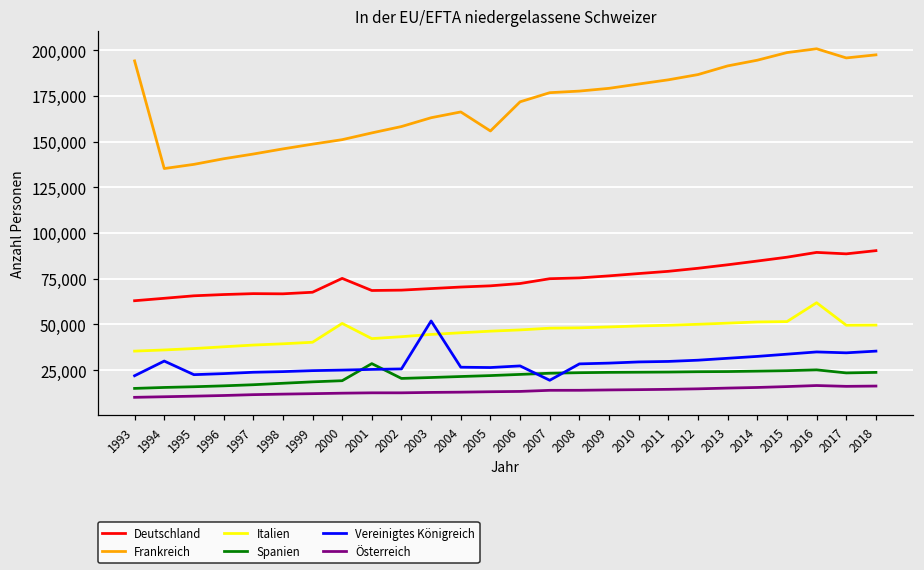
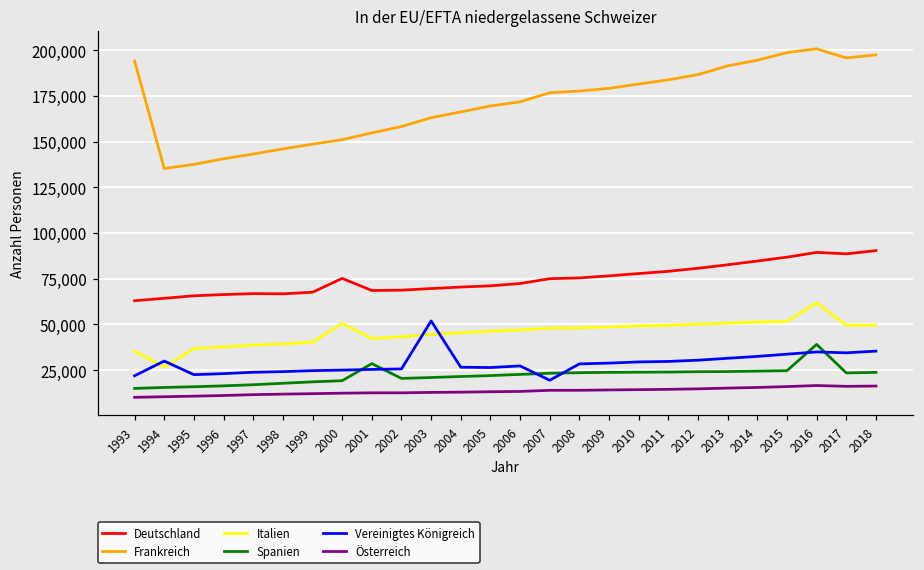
  {
    "Deutschland": {
      "1993": "63,000",
      "1994": "64,000",
      "1995": "66,000",
      "1996": "66,000",
      "1997": "67,000",
      "1998": "67,000",
      "1999": "68,000",
      "2000": "75,000",
      "2001": "69,000",
      "2002": "69,000",
      "2003": "70,000",
      "2004": "70,000",
      "2005": "71,000",
      "2006": "72,000",
      "2007": "75,000",
      "2008": "75,000",
      "2009": "77,000",
      "2010": "78,000",
      "2011": "79,000",
      "2012": "81,000",
      "2013": "83,000",
      "2014": "85,000",
      "2015": "87,000",
      "2016": "89,000",
      "2017": "89,000",
      "2018": "90,000"
    },
    "Frankreich": {
      "1993": "194,000",
      "1994": "135,000",
      "1995": "138,000",
      "1996": "141,000",
      "1997": "143,000",
      "1998": "146,000",
      "1999": "149,000",
      "2000": "151,000",
      "2001": "155,000",
      "2002": "158,000",
      "2003": "163,000",
      "2004": "166,000",
-     "2005": "156,000",
+     "2005": "169,000",
      "2006": "172,000",
      "2007": "177,000",
      "2008": "178,000",
      "2009": "179,000",
      "2010": "181,000",
      "2011": "184,000",
      "2012": "187,000",
      "2013": "191,000",
      "2014": "194,000",
      "2015": "199,000",
      "2016": "201,000",
      "2017": "196,000",
      "2018": "197,000"
    },
    "Italien": {
      "1993": "35,000",
-     "1994": "36,000",
+     "1994": "27,000",
      "1995": "37,000",
      "1996": "38,000",
      "1997": "39,000",
      "1998": "39,000",
      "1999": "40,000",
      "2000": "51,000",
      "2001": "42,000",
      "2002": "43,000",
      "2003": "45,000",
      "2004": "45,000",
      "2005": "46,000",
      "2006": "47,000",
      "2007": "48,000",
      "2008": "48,000",
      "2009": "49,000",
      "2010": "49,000",
      "2011": "50,000",
      "2012": "50,000",
      "2013": "51,000",
      "2014": "51,000",
      "2015": "52,000",
      "2016": "62,000",
      "2017": "50,000",
      "2018": "50,000"
    },
    "Spanien": {
      "1993": "15,000",
      "1994": "16,000",
      "1995": "16,000",
      "1996": "16,000",
      "1997": "17,000",
      "1998": "18,000",
      "1999": "19,000",
      "2000": "19,000",
      "2001": "29,000",
      "2002": "20,000",
      "2003": "21,000",
      "2004": "22,000",
      "2005": "22,000",
      "2006": "23,000",
      "2007": "23,000",
      "2008": "24,000",
      "2009": "24,000",
      "2010": "24,000",
      "2011": "24,000",
      "2012": "24,000",
      "2013": "24,000",
      "2014": "24,000",
      "2015": "25,000",
-     "2016": "25,000",
+     "2016": "39,000",
      "2017": "23,000",
      "2018": "24,000"
    },
    "Vereinigtes Königreich": {
      "1993": "22,000",
      "1994": "30,000",
      "1995": "23,000",
      "1996": "23,000",
      "1997": "24,000",
      "1998": "24,000",
      "1999": "25,000",
      "2000": "25,000",
      "2001": "25,000",
      "2002": "26,000",
      "2003": "52,000",
      "2004": "27,000",
      "2005": "26,000",
      "2006": "27,000",
      "2007": "19,000",
      "2008": "28,000",
      "2009": "29,000",
      "2010": "30,000",
      "2011": "30,000",
      "2012": "30,000",
      "2013": "32,000",
      "2014": "33,000",
      "2015": "34,000",
      "2016": "35,000",
      "2017": "34,000",
      "2018": "35,000"
    },
    "Österreich": {
      "1993": "10,000",
      "1994": "10,000",
      "1995": "11,000",
      "1996": "11,000",
      "1997": "12,000",
      "1998": "12,000",
      "1999": "12,000",
      "2000": "12,000",
      "2001": "13,000",
      "2002": "13,000",
      "2003": "13,000",
      "2004": "13,000",
      "2005": "13,000",
      "2006": "13,000",
      "2007": "14,000",
      "2008": "14,000",
      "2009": "14,000",
      "2010": "14,000",
      "2011": "15,000",
      "2012": "15,000",
      "2013": "15,000",
      "2014": "16,000",
      "2015": "16,000",
      "2016": "17,000",
      "2017": "16,000",
      "2018": "16,000"
    }
  }
